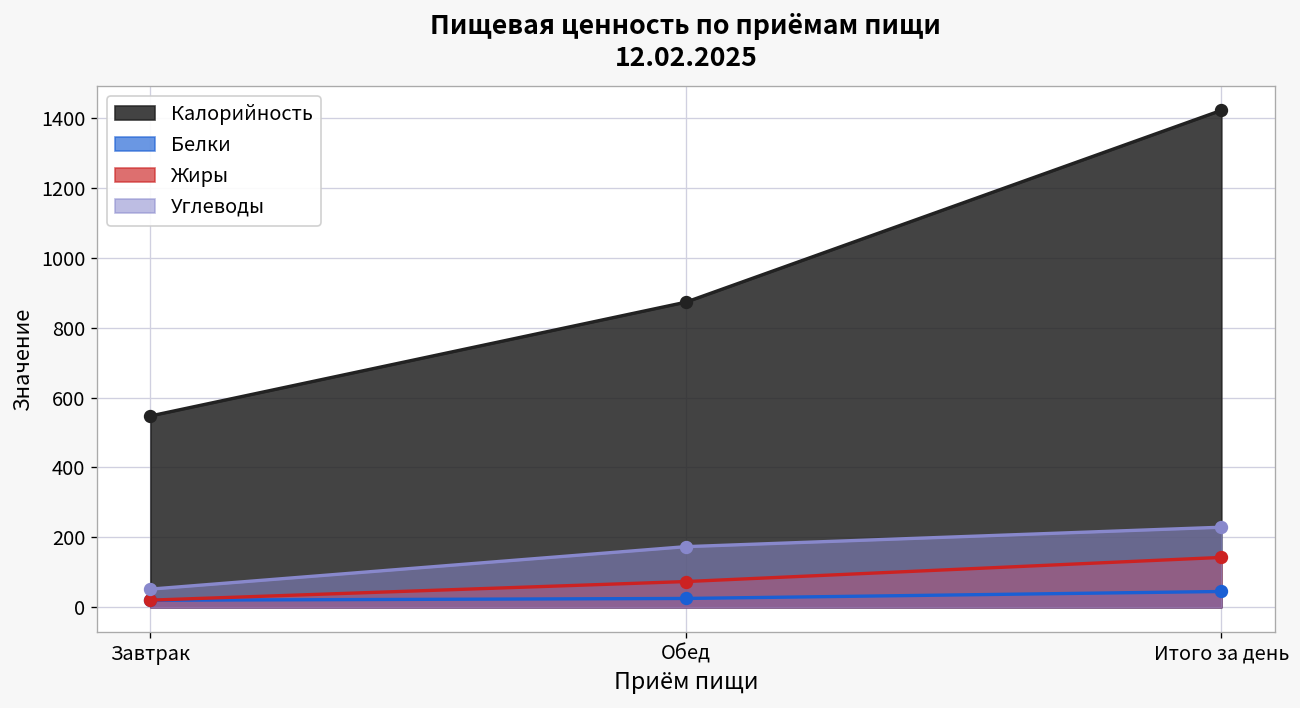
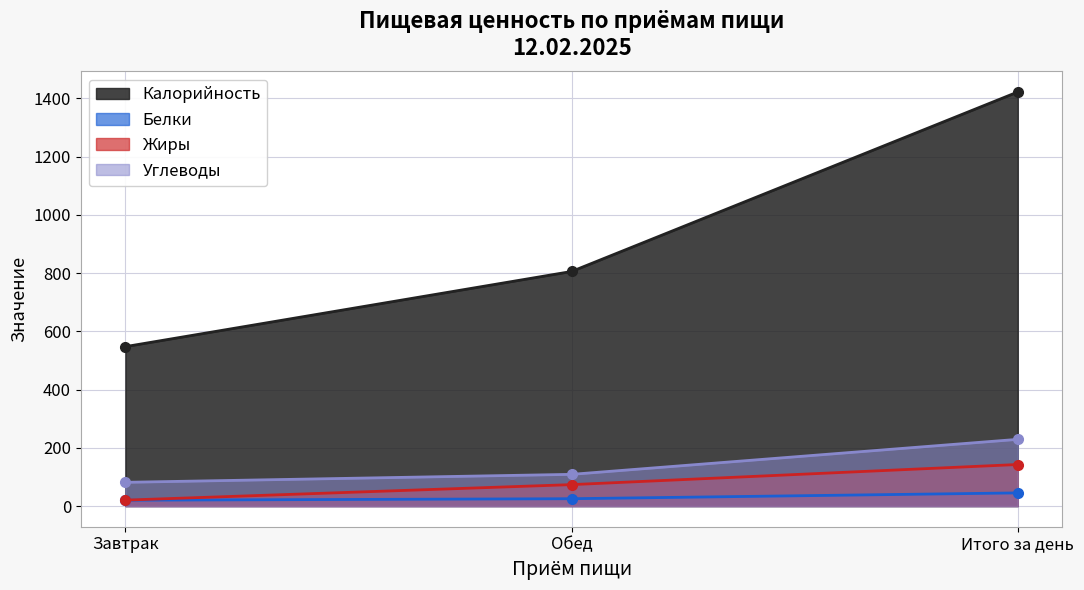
  {
    "Калорийность": {
      "Завтрак": 550,
-     "Обед": 870,
+     "Обед": 810,
      "Итого за день": 1420
    },
    "Белки": {
      "Обед": 30,
      "Итого за день": 50
    },
    "Жиры": {
      "Обед": 70,
      "Итого за день": 140
    },
    "Углеводы": {
-     "Завтрак": 50,
-     "Обед": 170,
+     "Завтрак": 80,
+     "Обед": 110,
      "Итого за день": 230
    }
  }
